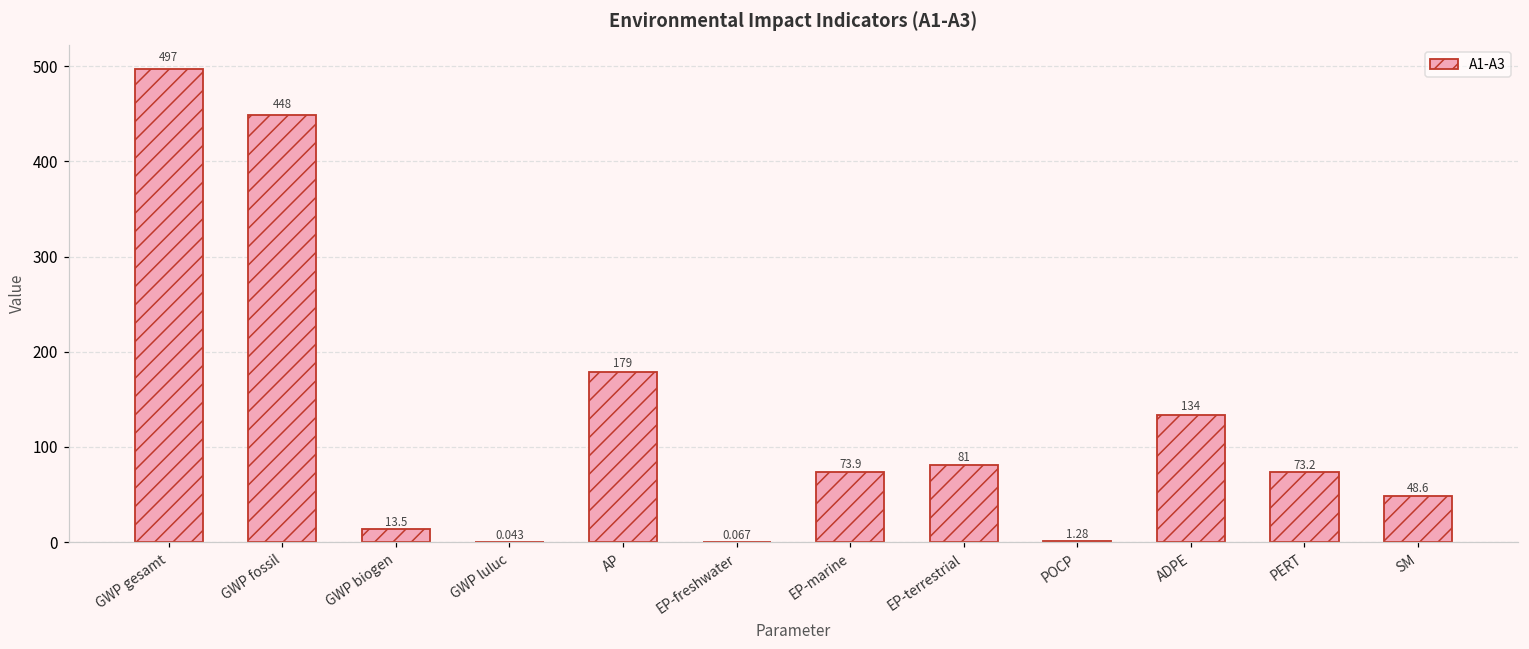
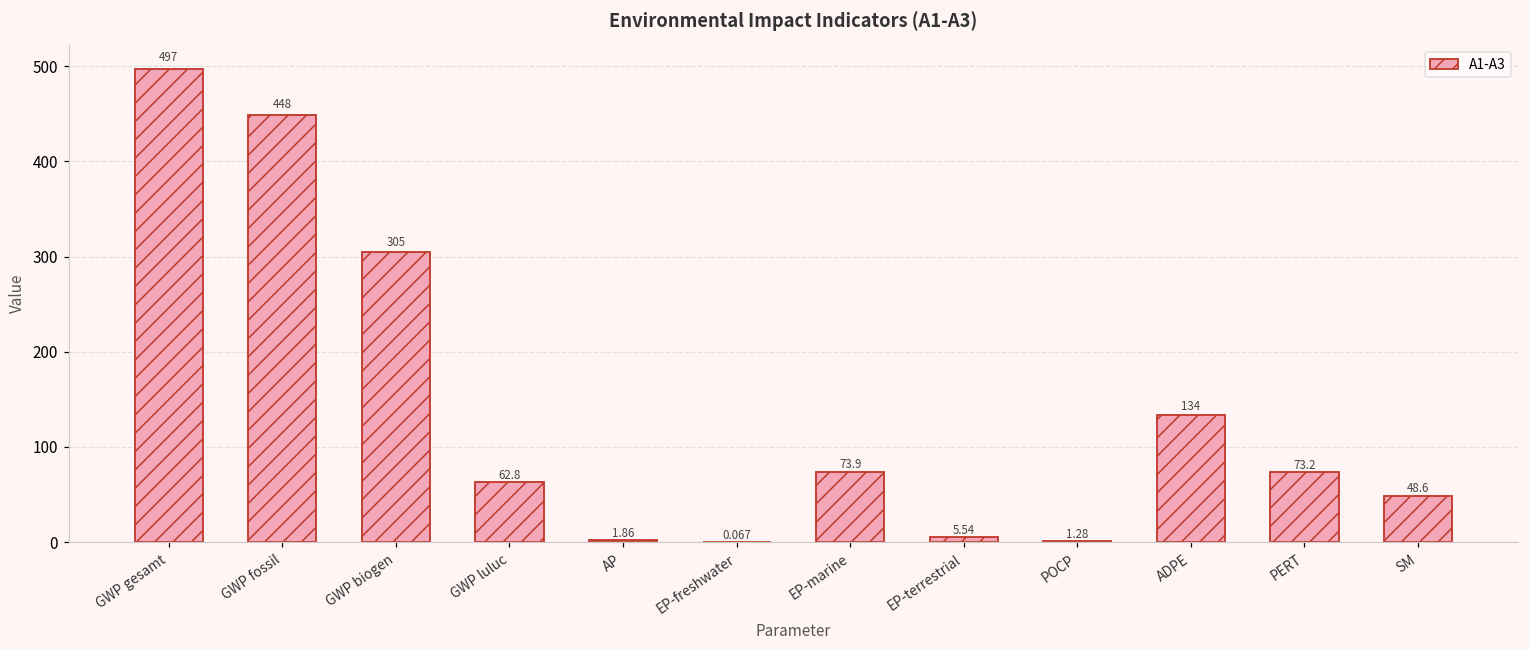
  {
    "GWP gesamt": 497,
    "GWP fossil": 448,
-   "GWP biogen": 13.5,
-   "GWP luluc": 0.043,
-   "AP": 179,
+   "GWP biogen": 305,
+   "GWP luluc": 62.8,
+   "AP": 1.86,
    "EP-freshwater": 0.067,
    "EP-marine": 73.9,
-   "EP-terrestrial": 81,
+   "EP-terrestrial": 5.54,
    "POCP": 1.28,
    "ADPE": 134,
    "PERT": 73.2,
    "SM": 48.6
  }
